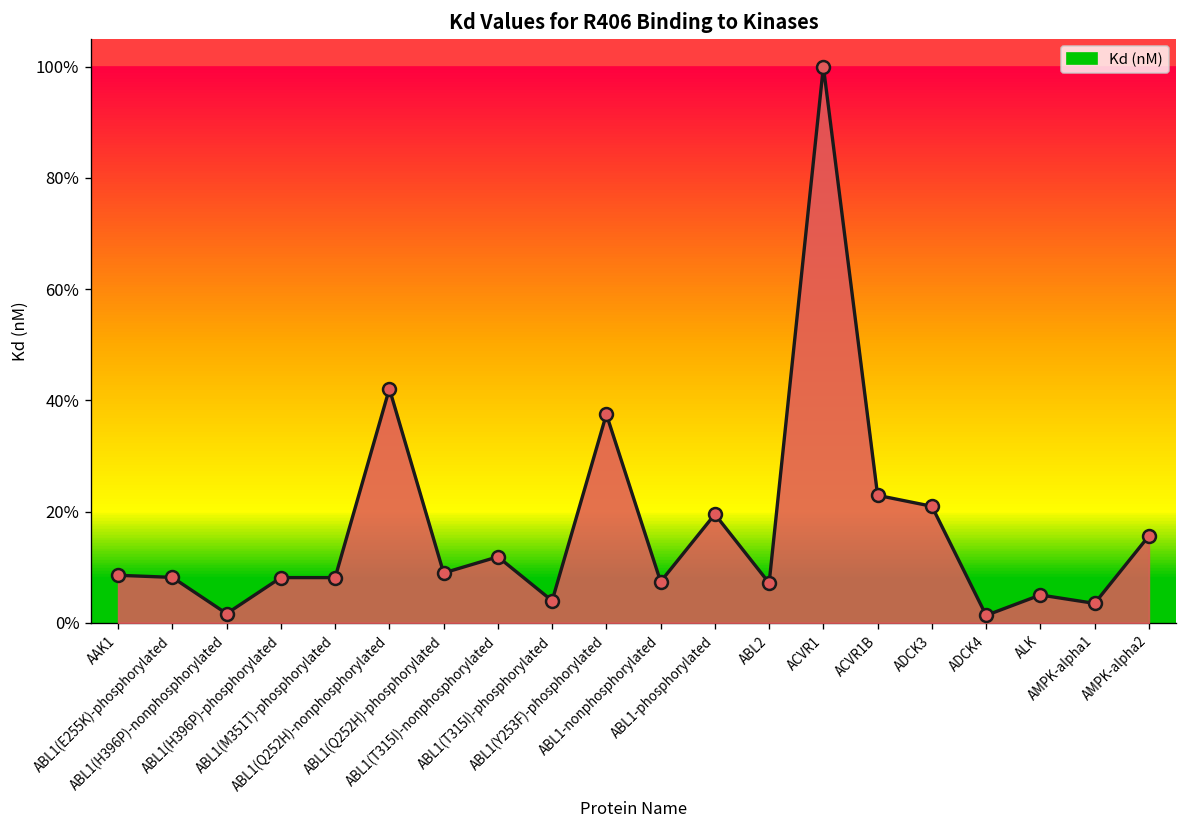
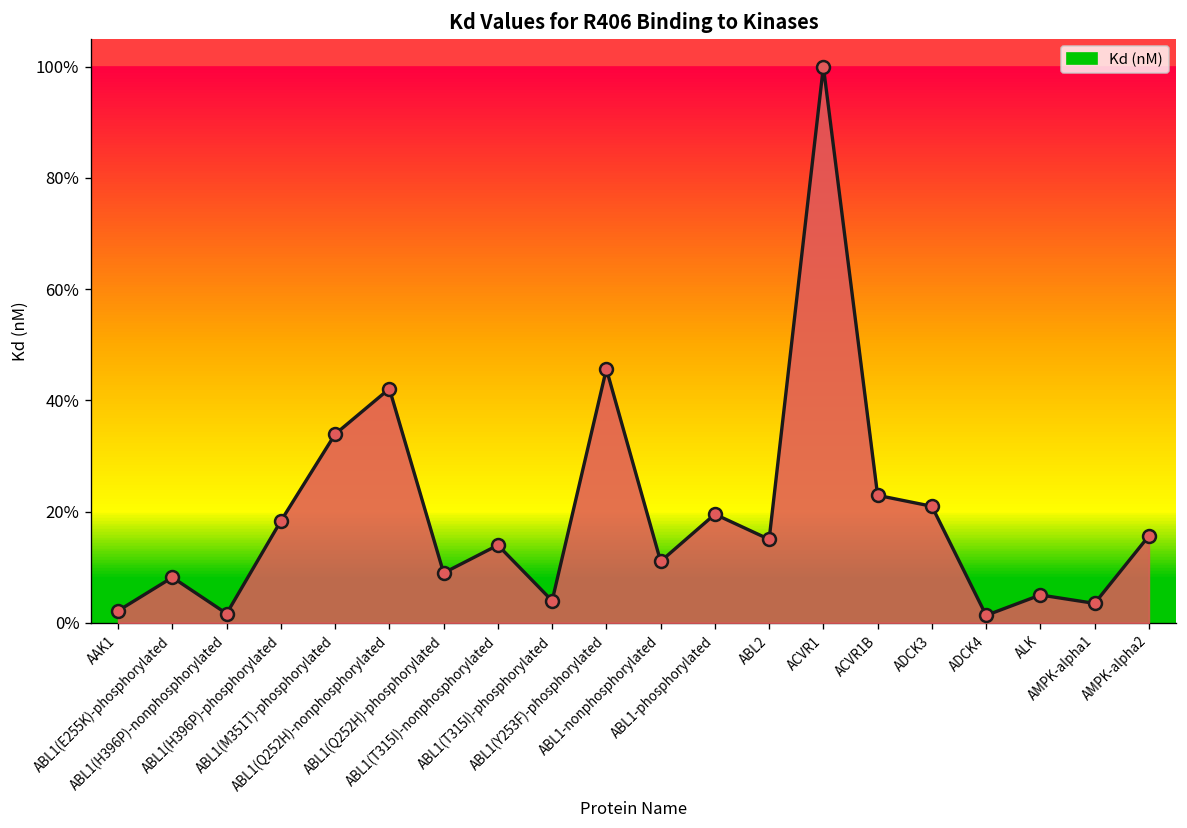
  {
-   "AAK1": "9%",
+   "AAK1": "2%",
    "ABL1(E255K)-phosphorylated": "8%",
    "ABL1(H396P)-nonphosphorylated": "2%",
-   "ABL1(H396P)-phosphorylated": "8%",
-   "ABL1(M351T)-phosphorylated": "8%",
+   "ABL1(H396P)-phosphorylated": "18%",
+   "ABL1(M351T)-phosphorylated": "34%",
    "ABL1(Q252H)-nonphosphorylated": "42%",
    "ABL1(Q252H)-phosphorylated": "9%",
-   "ABL1(T315I)-nonphosphorylated": "12%",
+   "ABL1(T315I)-nonphosphorylated": "14%",
    "ABL1(T315I)-phosphorylated": "4%",
-   "ABL1(Y253F)-phosphorylated": "38%",
-   "ABL1-nonphosphorylated": "7%",
+   "ABL1(Y253F)-phosphorylated": "46%",
+   "ABL1-nonphosphorylated": "11%",
    "ABL1-phosphorylated": "20%",
-   "ABL2": "7%",
+   "ABL2": "15%",
    "ACVR1": "100%",
    "ACVR1B": "23%",
    "ADCK3": "21%",
    "ADCK4": "1%",
    "ALK": "5%",
    "AMPK-alpha1": "3%",
    "AMPK-alpha2": "16%"
  }
